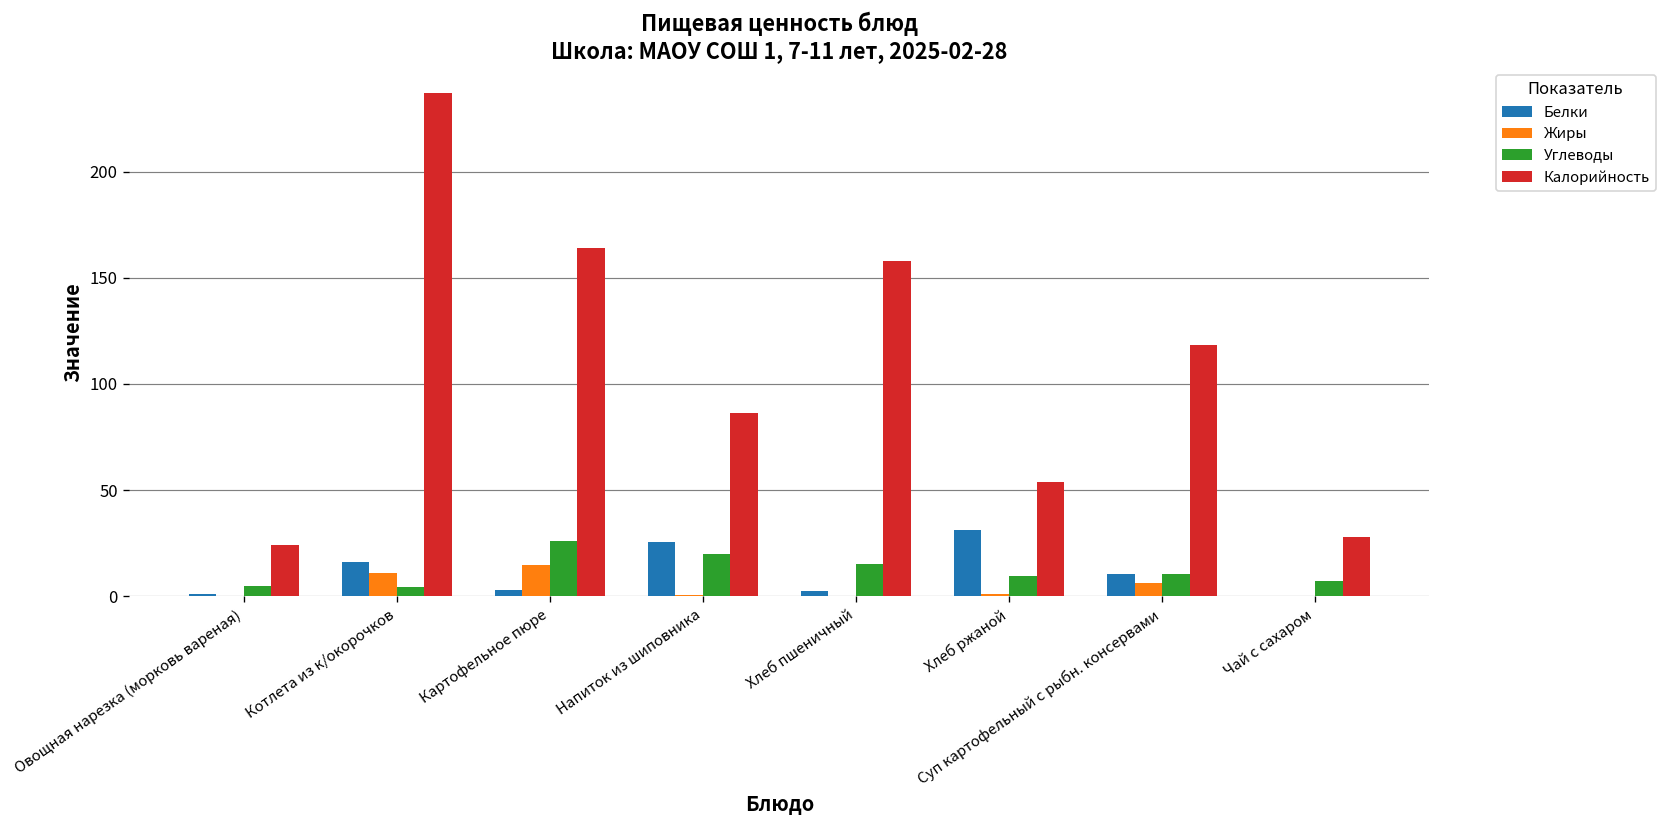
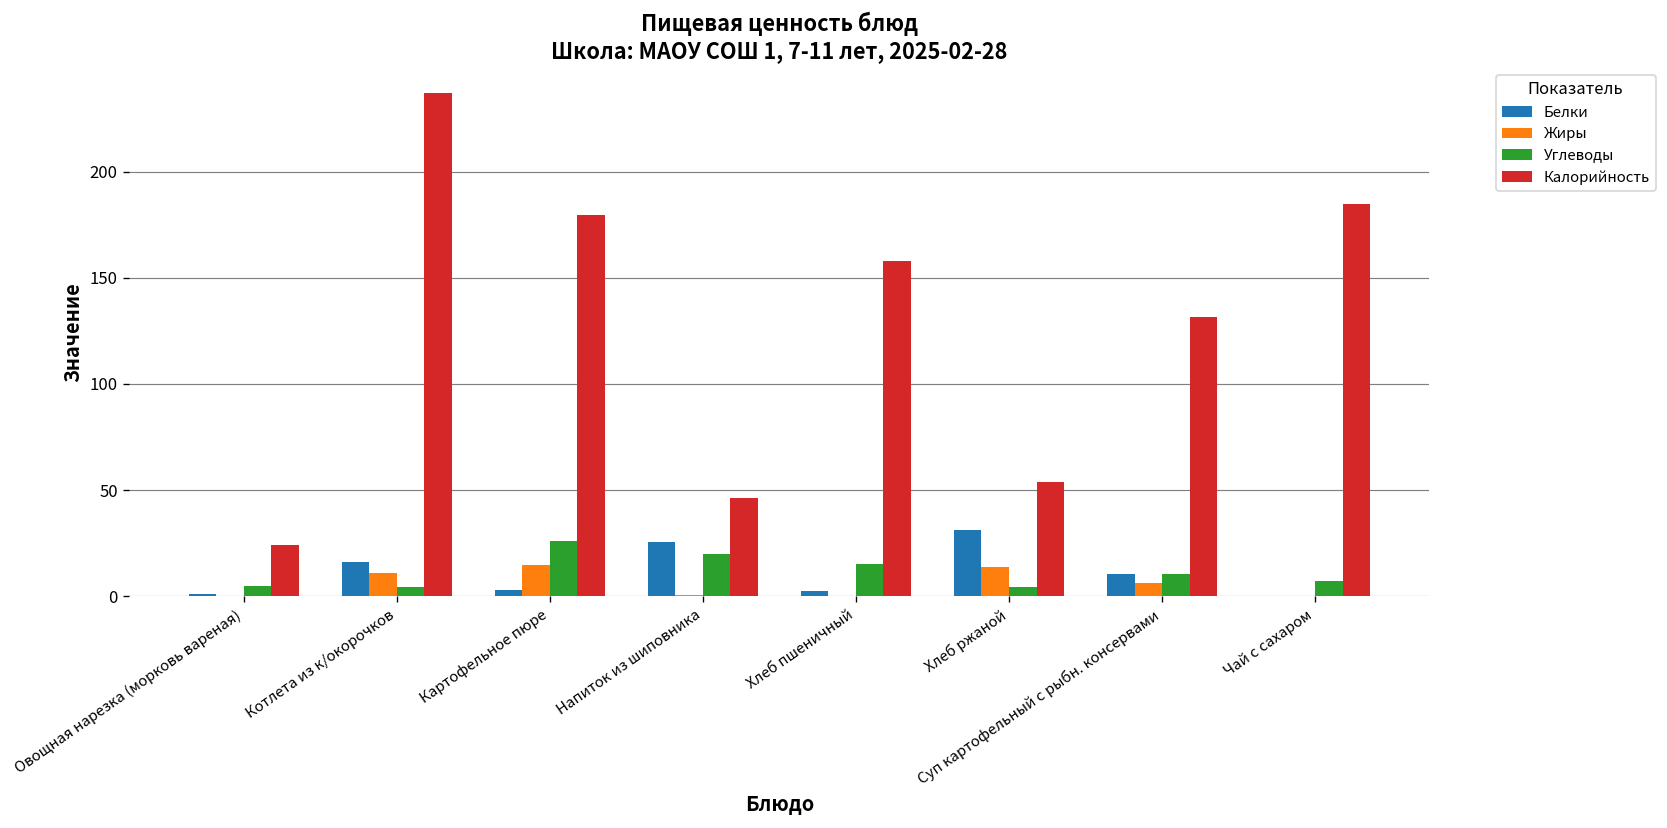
  {
    "Белки": {
      "Котлета из к/окорочков": 16,
      "Картофельное пюре": 3,
      "Напиток из шиповника": 25,
      "Хлеб пшеничный": 2,
      "Хлеб ржаной": 31,
      "Суп картофельный с рыбн. консервами": 10,
      "Чай с сахаром": 0
    },
    "Жиры": {
      "Котлета из к/окорочков": 11,
      "Картофельное пюре": 15,
-     "Хлеб ржаной": 1,
+     "Хлеб ржаной": 14,
      "Суп картофельный с рыбн. консервами": 6,
      "Чай с сахаром": 0
    },
    "Углеводы": {
      "Овощная нарезка (морковь вареная)": 5,
      "Котлета из к/окорочков": 4,
      "Картофельное пюре": 26,
      "Напиток из шиповника": 20,
      "Хлеб пшеничный": 15,
-     "Хлеб ржаной": 10,
+     "Хлеб ржаной": 4,
      "Суп картофельный с рыбн. консервами": 10,
      "Чай с сахаром": 7
    },
    "Калорийность": {
      "Овощная нарезка (морковь вареная)": 24,
      "Котлета из к/окорочков": 237,
-     "Картофельное пюре": 164,
-     "Напиток из шиповника": 87,
+     "Картофельное пюре": 180,
+     "Напиток из шиповника": 46,
      "Хлеб пшеничный": 158,
      "Хлеб ржаной": 54,
-     "Суп картофельный с рыбн. консервами": 118,
-     "Чай с сахаром": 28
+     "Суп картофельный с рыбн. консервами": 132,
+     "Чай с сахаром": 185
    }
  }
